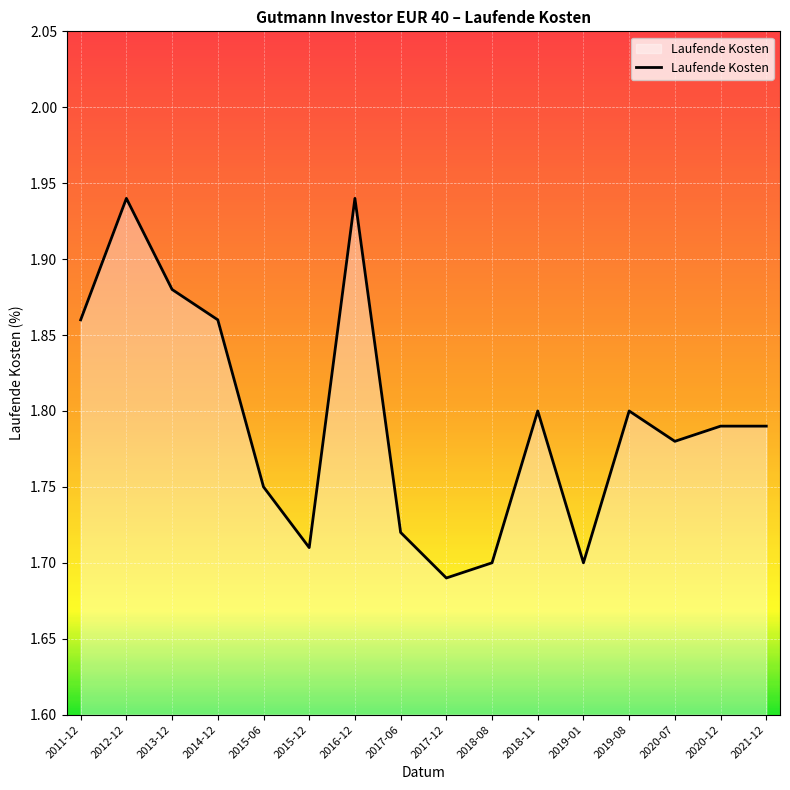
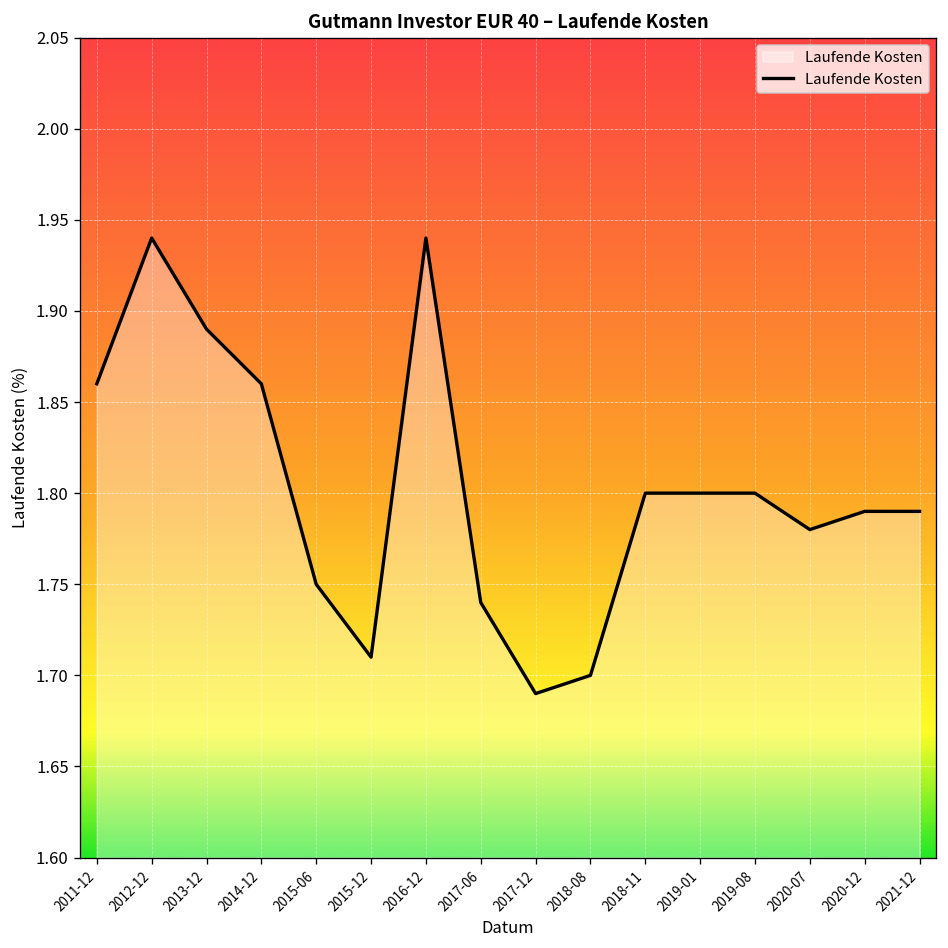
  {
    "2011-12": 1.86,
    "2012-12": 1.94,
-   "2013-12": 1.88,
+   "2013-12": 1.89,
    "2014-12": 1.86,
    "2015-06": 1.75,
    "2015-12": 1.71,
    "2016-12": 1.94,
-   "2017-06": 1.72,
+   "2017-06": 1.74,
    "2017-12": 1.69,
    "2018-08": 1.70,
    "2018-11": 1.80,
-   "2019-01": 1.7,
+   "2019-01": 1.8,
    "2019-08": 1.80,
    "2020-07": 1.78,
    "2020-12": 1.79,
    "2021-12": 1.79
  }
